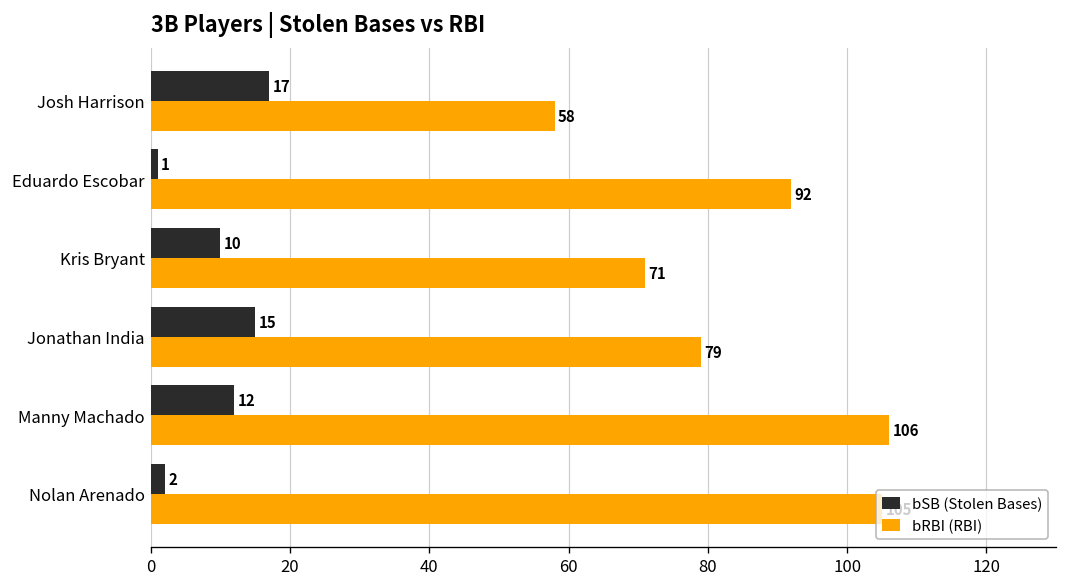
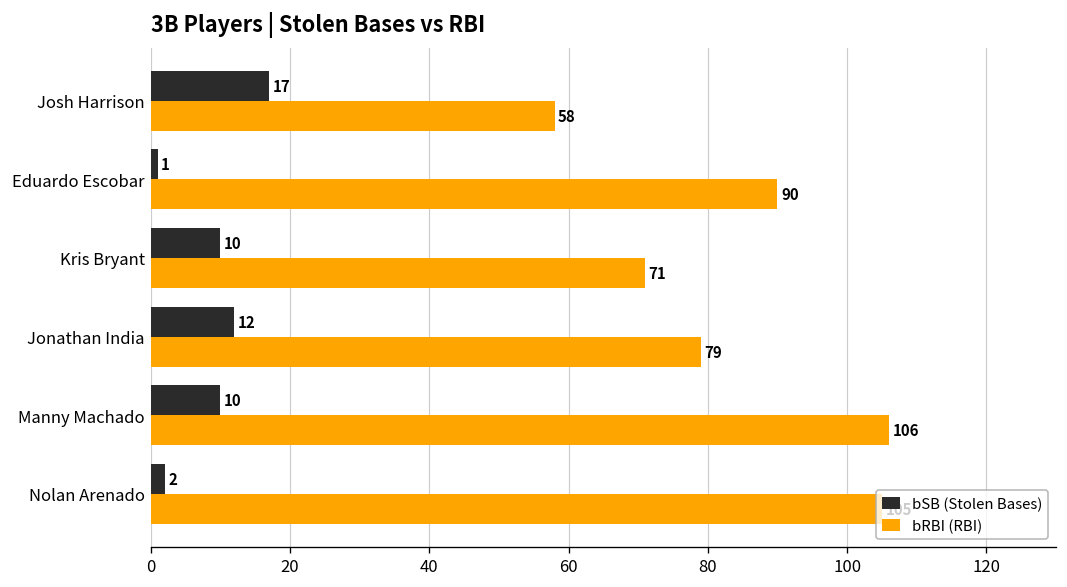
  {
    "bSB (Stolen Bases)": {
      "Josh Harrison": 17,
      "Eduardo Escobar": 1,
      "Kris Bryant": 10,
-     "Jonathan India": 15,
-     "Manny Machado": 12,
+     "Jonathan India": 12,
+     "Manny Machado": 10,
      "Nolan Arenado": 2
    },
    "bRBI (RBI)": {
      "Josh Harrison": 58,
-     "Eduardo Escobar": 92,
+     "Eduardo Escobar": 90,
      "Kris Bryant": 71,
      "Jonathan India": 79,
      "Manny Machado": 106
    }
  }
